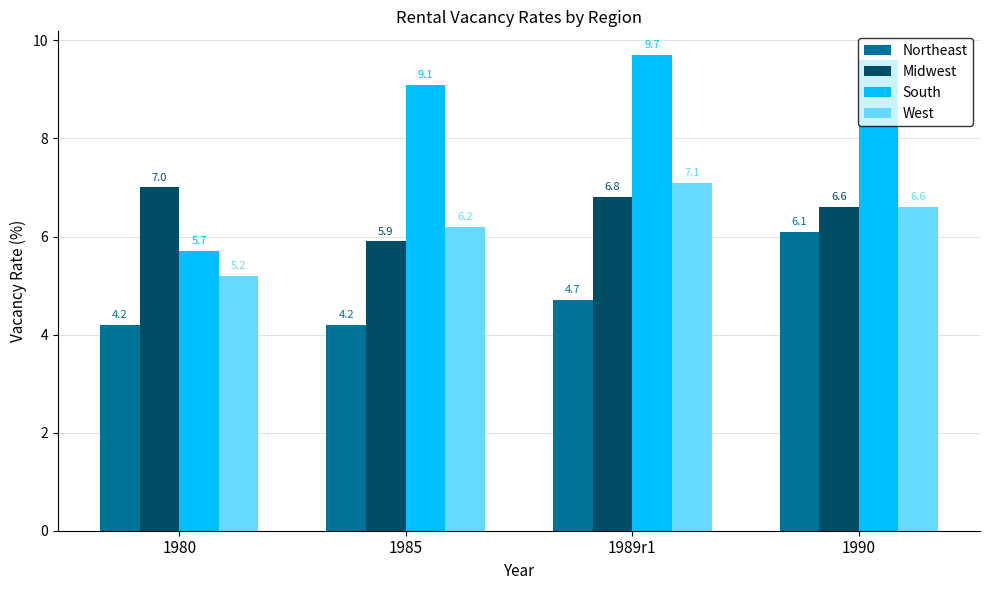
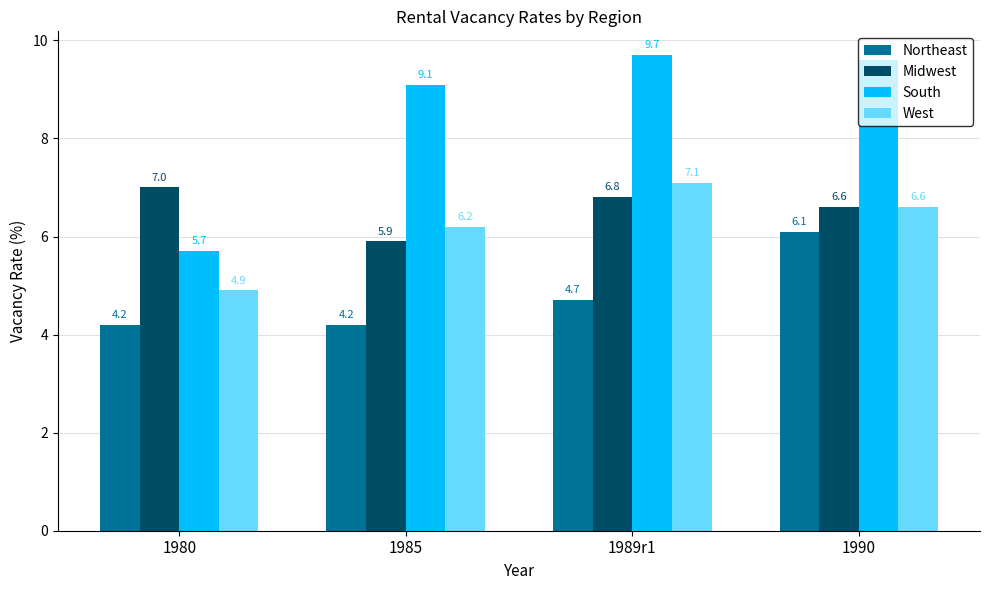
  {
    "Northeast": {
      "1980": 4.2,
      "1985": 4.2,
      "1989r1": 4.7,
      "1990": 6.1
    },
    "Midwest": {
      "1980": 7.0,
      "1985": 5.9,
      "1989r1": 6.8,
      "1990": 6.6
    },
    "South": {
      "1980": 5.7,
      "1985": 9.1,
      "1989r1": 9.7
    },
    "West": {
-     "1980": 5.2,
+     "1980": 4.9,
      "1985": 6.2,
      "1989r1": 7.1,
      "1990": 6.6
    }
  }
